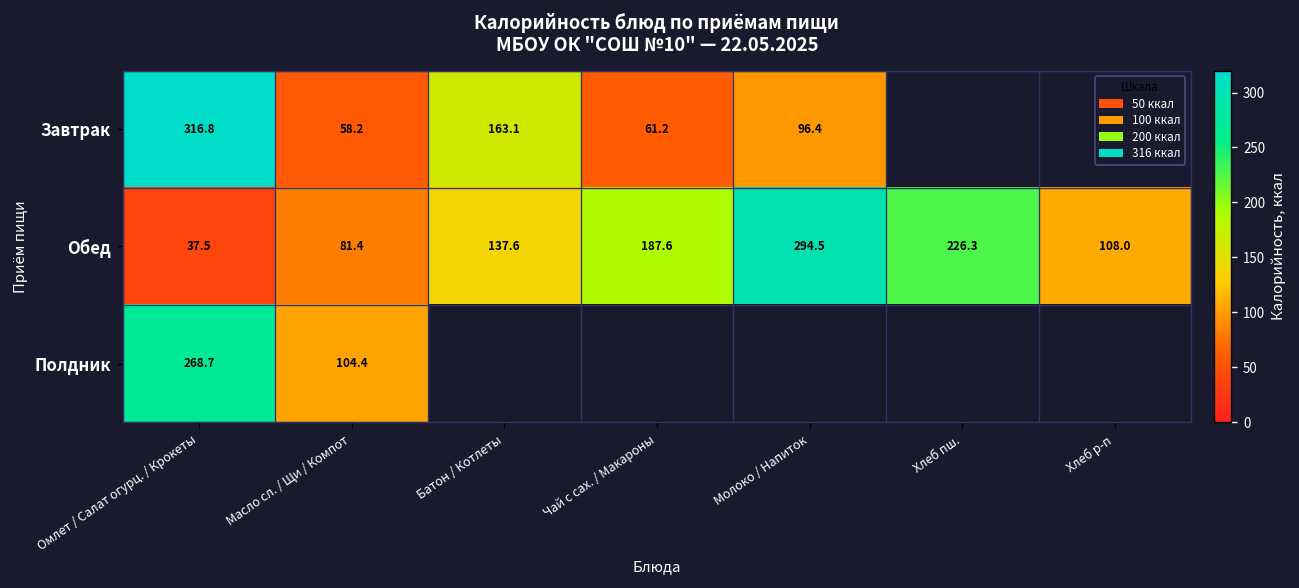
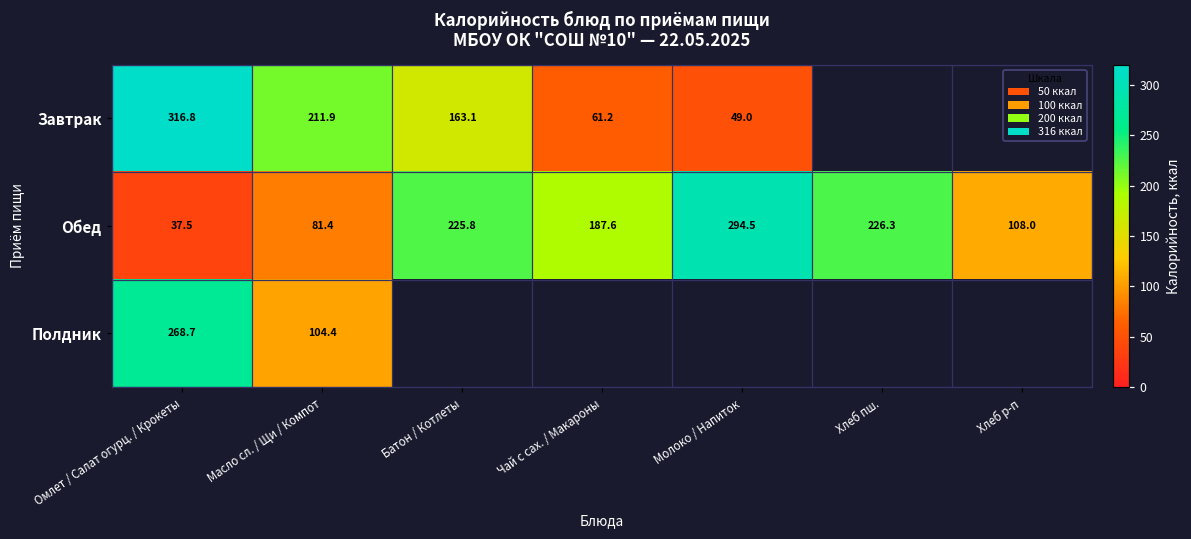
  {
    "Завтрак": {
      "Омлет / Салат огурц. / Крокеты": 316.8,
-     "Масло сл. / Щи / Компот": 58.2,
+     "Масло сл. / Щи / Компот": 211.9,
      "Батон / Котлеты": 163.1,
      "Чай с сах. / Макароны": 61.2,
-     "Молоко / Напиток": 96.4
+     "Молоко / Напиток": 49.0
    },
    "Обед": {
      "Омлет / Салат огурц. / Крокеты": 37.5,
      "Масло сл. / Щи / Компот": 81.4,
-     "Батон / Котлеты": 137.6,
+     "Батон / Котлеты": 225.8,
      "Чай с сах. / Макароны": 187.6,
      "Молоко / Напиток": 294.5,
      "Хлеб пш.": 226.3,
      "Хлеб р-п": 108.0
    },
    "Полдник": {
      "Омлет / Салат огурц. / Крокеты": 268.7,
      "Масло сл. / Щи / Компот": 104.4
    }
  }
